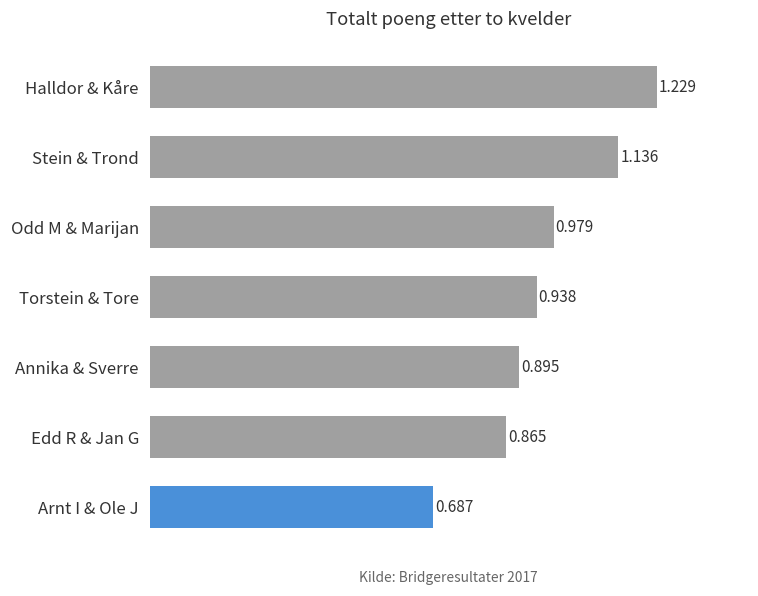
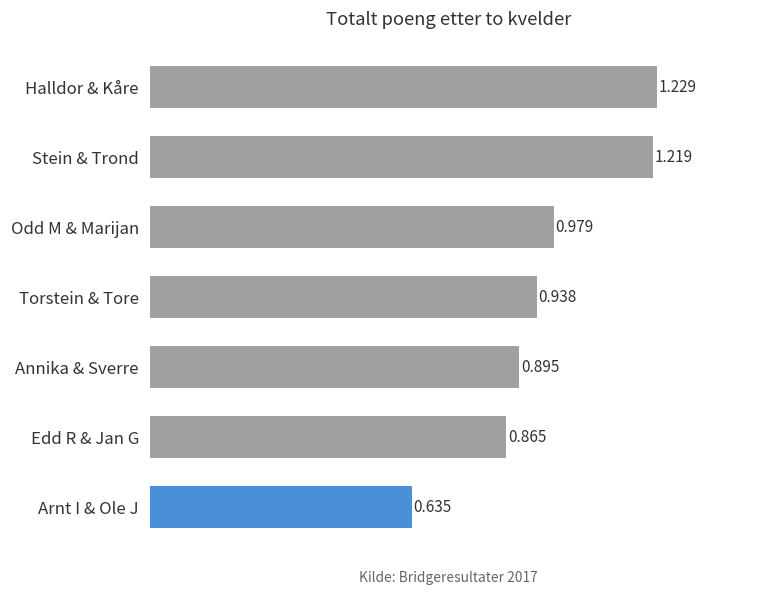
  {
    "Halldor & Kåre": 1.229,
-   "Stein & Trond": 1.136,
+   "Stein & Trond": 1.219,
    "Odd M & Marijan": 0.979,
    "Torstein & Tore": 0.938,
    "Annika & Sverre": 0.895,
    "Edd R & Jan G": 0.865,
-   "Arnt I & Ole J": 0.687
+   "Arnt I & Ole J": 0.635
  }
